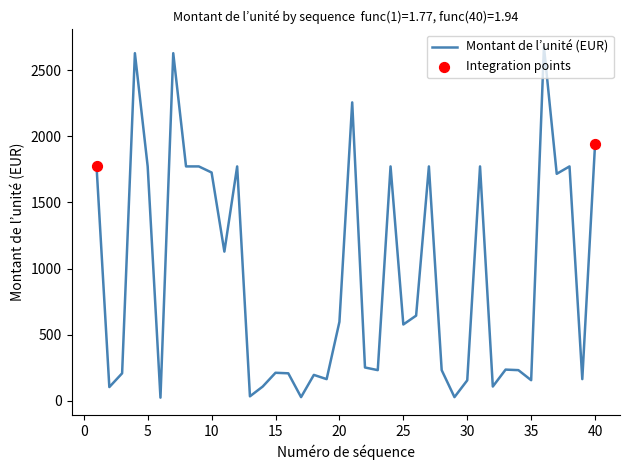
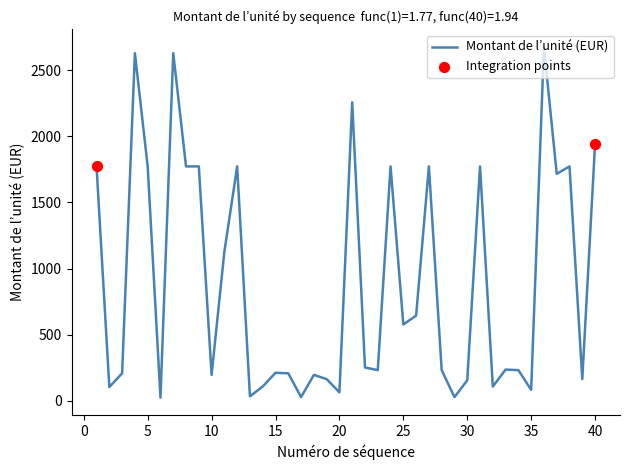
  {
    "Montant de l’unité (EUR)": {
      "5": 1770,
-     "10": 1730,
+     "10": 200,
      "15": 210,
-     "20": 600,
+     "20": 60,
      "25": 580,
      "30": 160,
-     "35": 160
+     "35": 80
    }
  }
